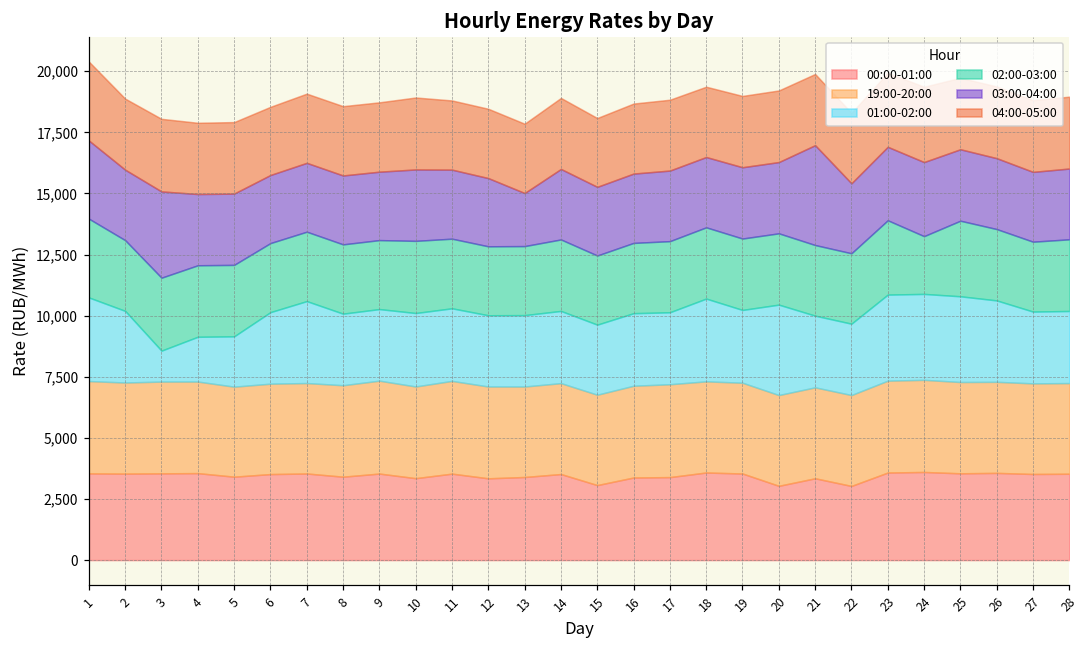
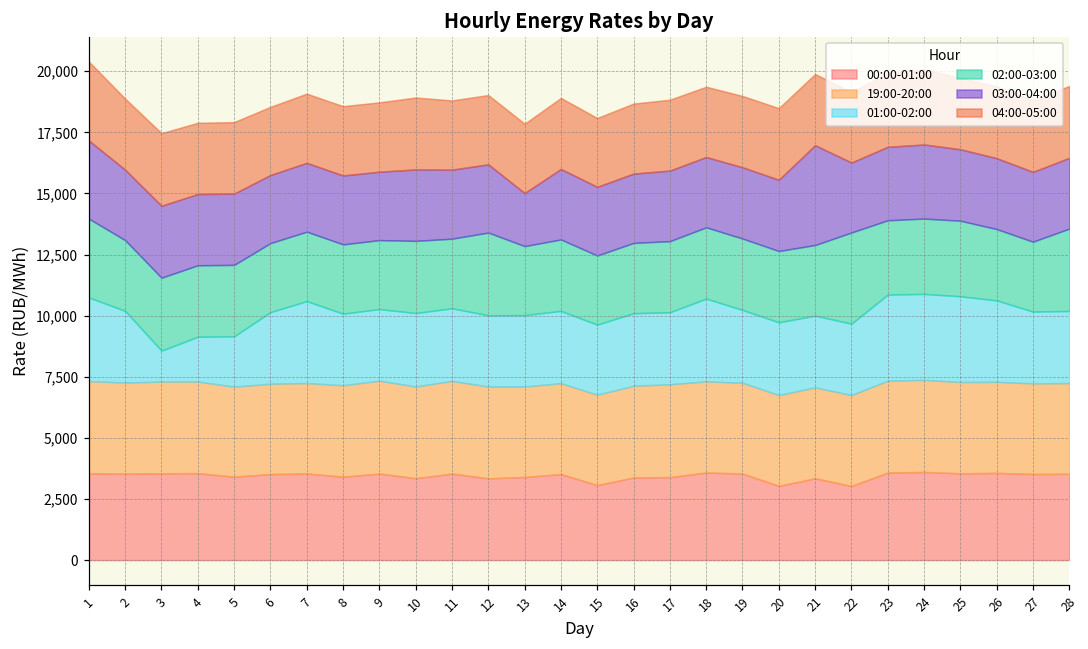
  {
    "01:00-02:00": {
      "1": "3,400",
      "2": "2,900",
      "3": "1,300",
      "4": "1,800",
      "5": "2,100",
      "6": "2,900",
      "7": "3,400",
      "8": "2,900",
      "9": "2,900",
      "10": "3,000",
      "11": "3,000",
      "12": "2,900",
      "13": "2,900",
      "14": "3,000",
      "15": "2,900",
      "16": "3,000",
      "17": "2,900",
      "18": "3,400",
      "19": "3,000",
-     "20": "3,700",
+     "20": "3,000",
      "21": "2,900",
      "22": "2,900",
      "23": "3,500",
      "24": "3,500",
      "25": "3,500",
      "26": "3,300",
      "27": "2,900",
      "28": "3,000"
    },
    "02:00-03:00": {
      "1": "3,200",
      "2": "2,900",
      "3": "3,000",
      "4": "2,900",
      "5": "2,900",
      "6": "2,800",
      "7": "2,800",
      "8": "2,800",
      "9": "2,800",
      "10": "3,000",
      "11": "2,800",
-     "12": "2,800",
+     "12": "3,400",
      "13": "2,800",
      "14": "2,900",
      "15": "2,800",
      "16": "2,900",
      "17": "2,900",
      "18": "2,900",
      "19": "2,900",
      "20": "2,900",
      "21": "2,900",
-     "22": "2,900",
+     "22": "3,700",
      "23": "3,000",
-     "24": "2,400",
+     "24": "3,100",
      "25": "3,100",
      "26": "2,900",
      "27": "2,900",
-     "28": "2,900"
+     "28": "3,400"
    },
    "03:00-04:00": {
      "1": "3,200",
      "2": "2,900",
-     "3": "3,500",
+     "3": "2,900",
      "4": "2,900",
      "5": "2,900",
      "6": "2,800",
      "7": "2,800",
      "8": "2,800",
      "9": "2,800",
      "10": "2,900",
      "11": "2,800",
      "12": "2,800",
      "13": "2,200",
      "14": "2,900",
      "15": "2,800",
      "16": "2,800",
      "17": "2,900",
      "18": "2,900",
      "19": "2,900",
      "20": "2,900",
      "21": "4,100",
      "22": "2,900",
      "23": "3,000",
      "24": "3,000",
      "25": "2,900",
      "26": "2,900",
      "27": "2,900",
      "28": "2,900"
    }
  }
